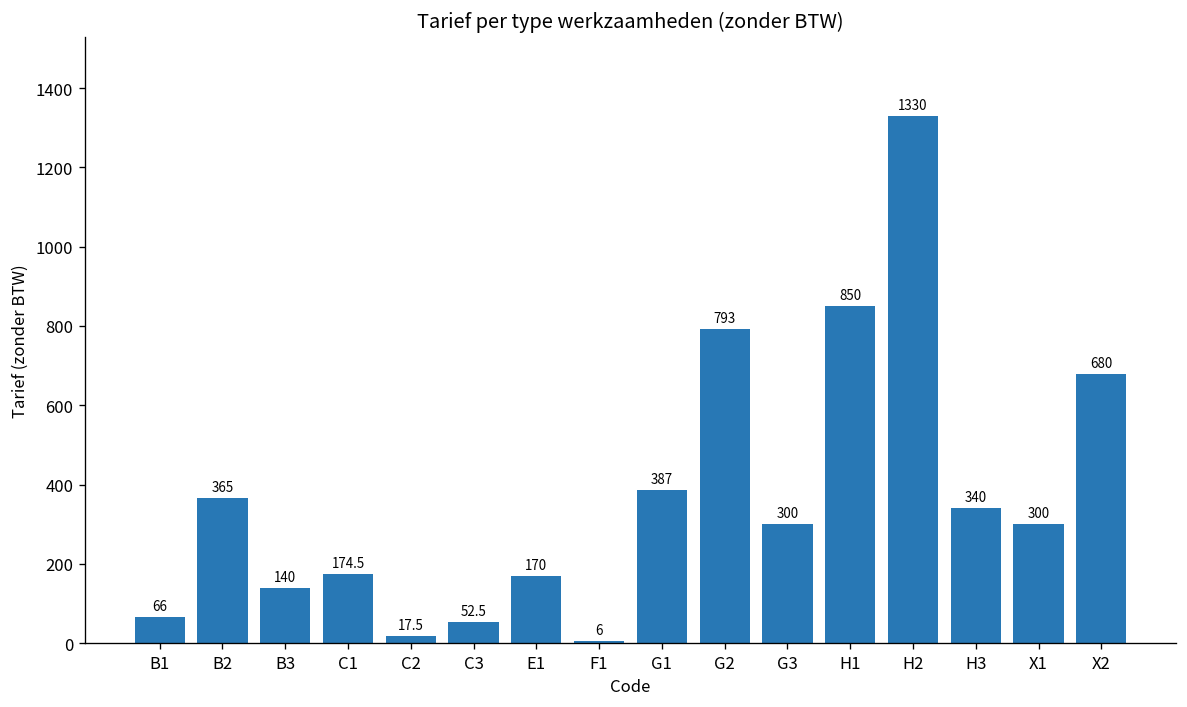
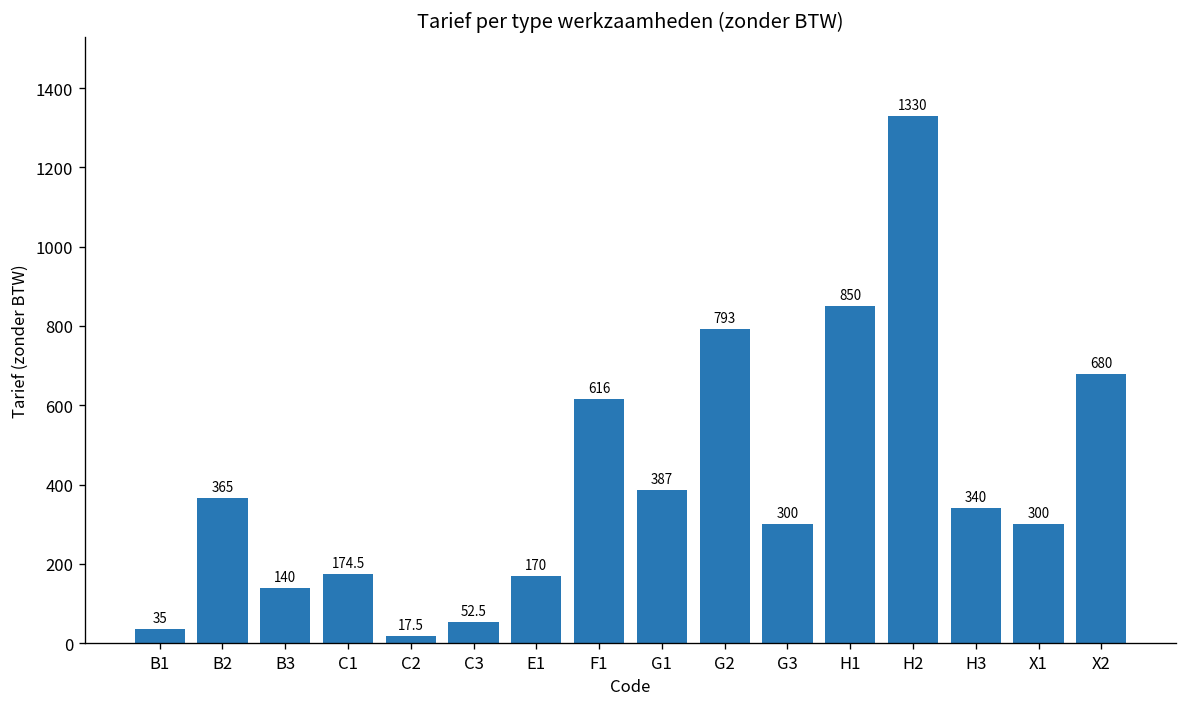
  {
-   "B1": 66,
+   "B1": 35,
    "B2": 365,
    "B3": 140,
    "C1": 174.5,
    "C2": 17.5,
    "C3": 52.5,
    "E1": 170,
-   "F1": 6,
+   "F1": 616,
    "G1": 387,
    "G2": 793,
    "G3": 300,
    "H1": 850,
    "H2": 1330,
    "H3": 340,
    "X1": 300,
    "X2": 680
  }
